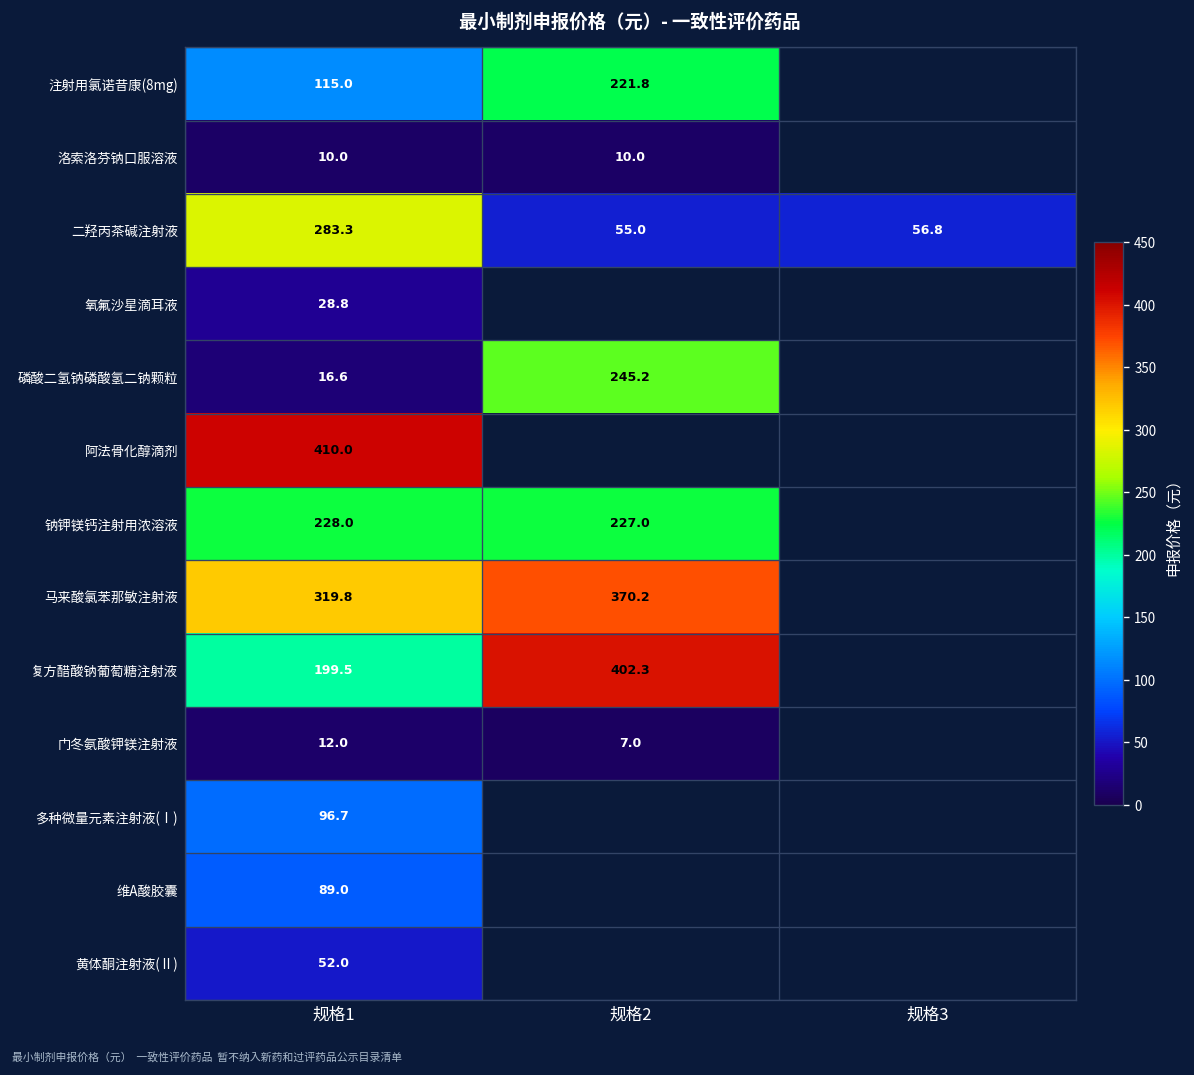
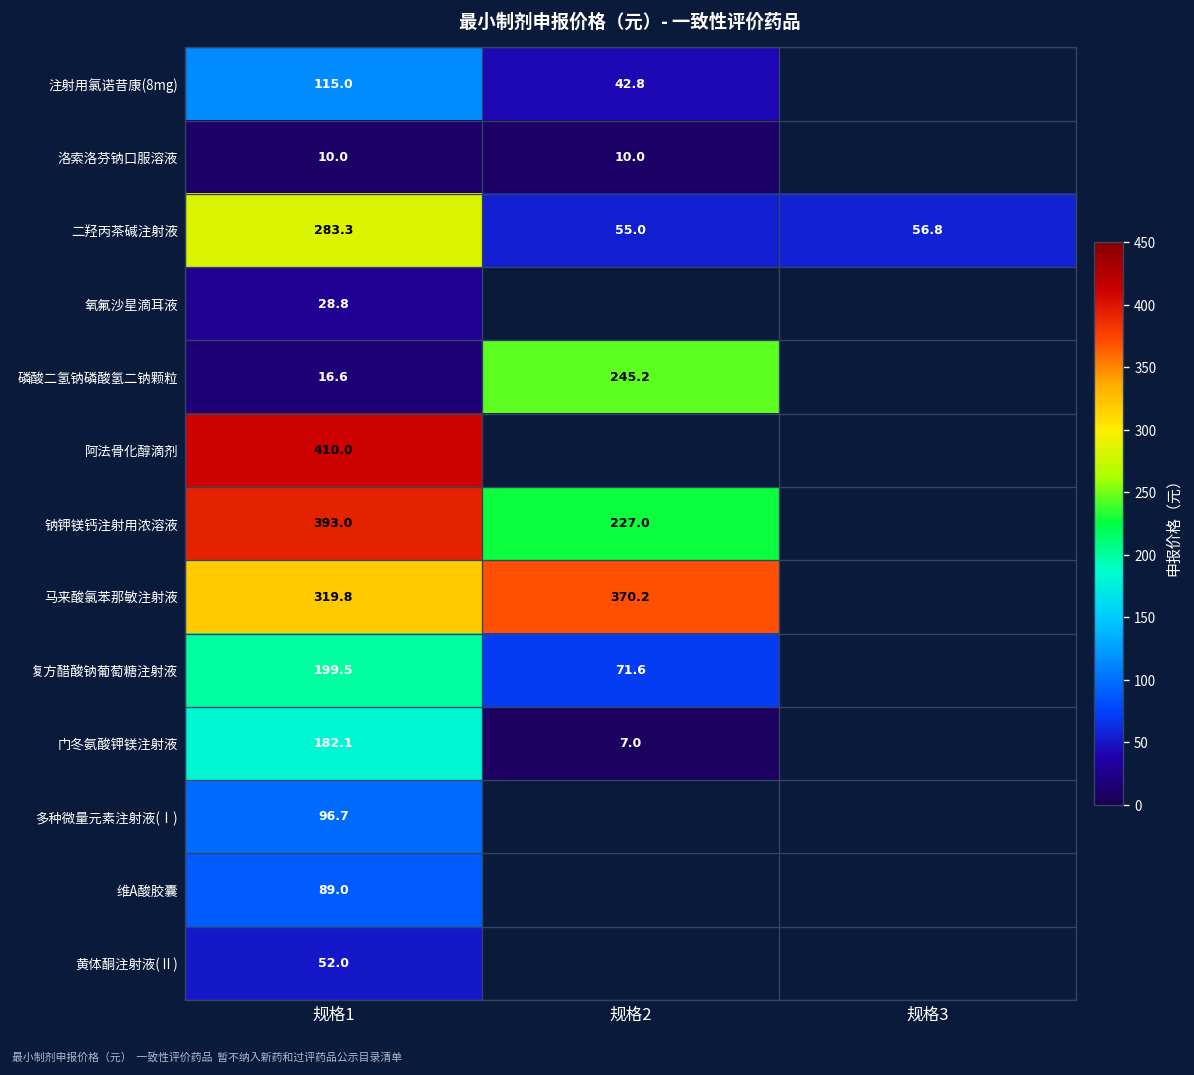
  {
    "注射用氯诺昔康(8mg)": {
      "规格1": 115.0,
-     "规格2": 221.8
+     "规格2": 42.8
    },
    "洛索洛芬钠口服溶液": {
      "规格1": 10.0,
      "规格2": 10.0
    },
    "二羟丙茶碱注射液": {
      "规格1": 283.3,
      "规格2": 55.0,
      "规格3": 56.8
    },
    "氧氟沙星滴耳液": {
      "规格1": 28.8
    },
    "磷酸二氢钠磷酸氢二钠颗粒": {
      "规格1": 16.6,
      "规格2": 245.2
    },
    "阿法骨化醇滴剂": {
      "规格1": 410.0
    },
    "钠钾镁钙注射用浓溶液": {
-     "规格1": 228.0,
+     "规格1": 393.0,
      "规格2": 227.0
    },
    "马来酸氯苯那敏注射液": {
      "规格1": 319.8,
      "规格2": 370.2
    },
    "复方醋酸钠葡萄糖注射液": {
      "规格1": 199.5,
-     "规格2": 402.3
+     "规格2": 71.6
    },
    "门冬氨酸钾镁注射液": {
-     "规格1": 12.0,
+     "规格1": 182.1,
      "规格2": 7.0
    },
    "多种微量元素注射液(Ⅰ)": {
      "规格1": 96.7
    },
    "维A酸胶囊": {
      "规格1": 89.0
    },
    "黄体酮注射液(Ⅱ)": {
      "规格1": 52.0
    }
  }
